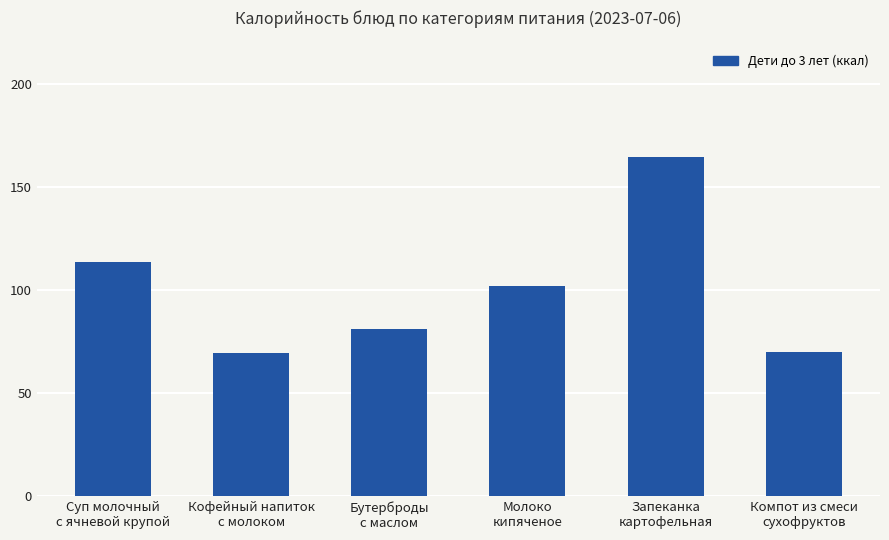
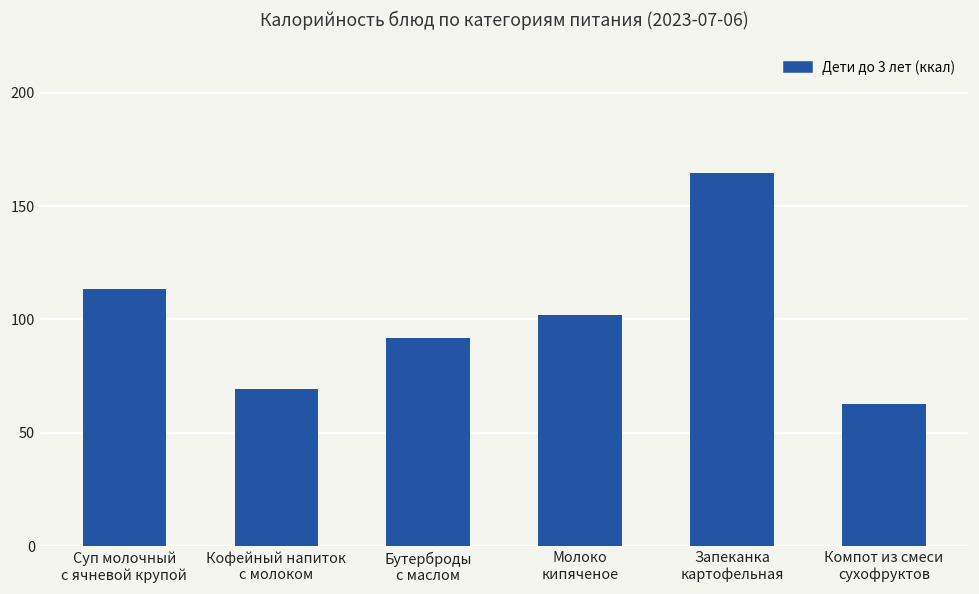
  {
    "Суп молочный с ячневой крупой": 114,
    "Кофейный напиток с молоком": 70,
-   "Бутерброды с маслом": 82,
+   "Бутерброды с маслом": 92,
    "Молоко кипяченое": 102,
    "Запеканка картофельная": 165,
-   "Компот из смеси сухофруктов": 70
+   "Компот из смеси сухофруктов": 63
  }
